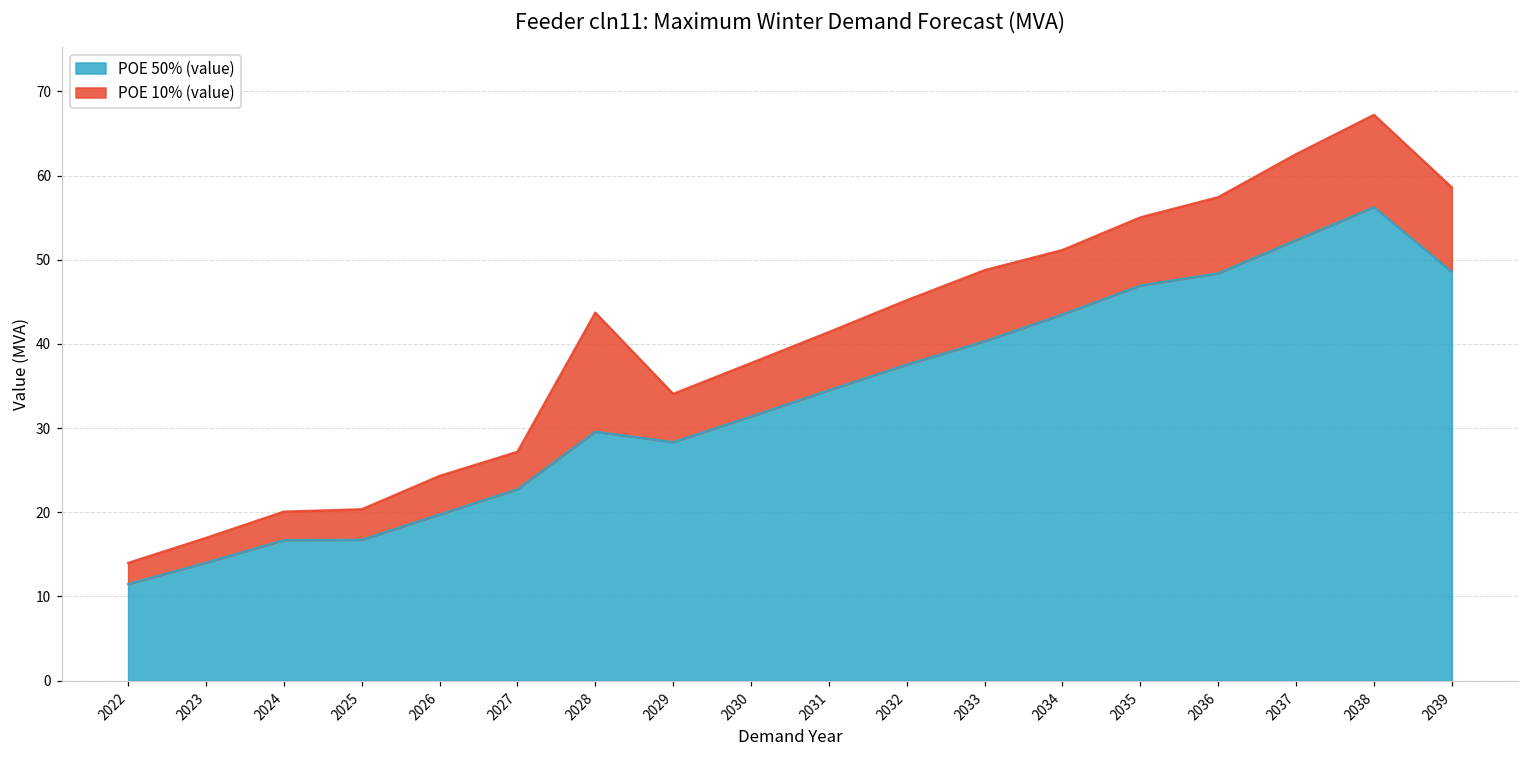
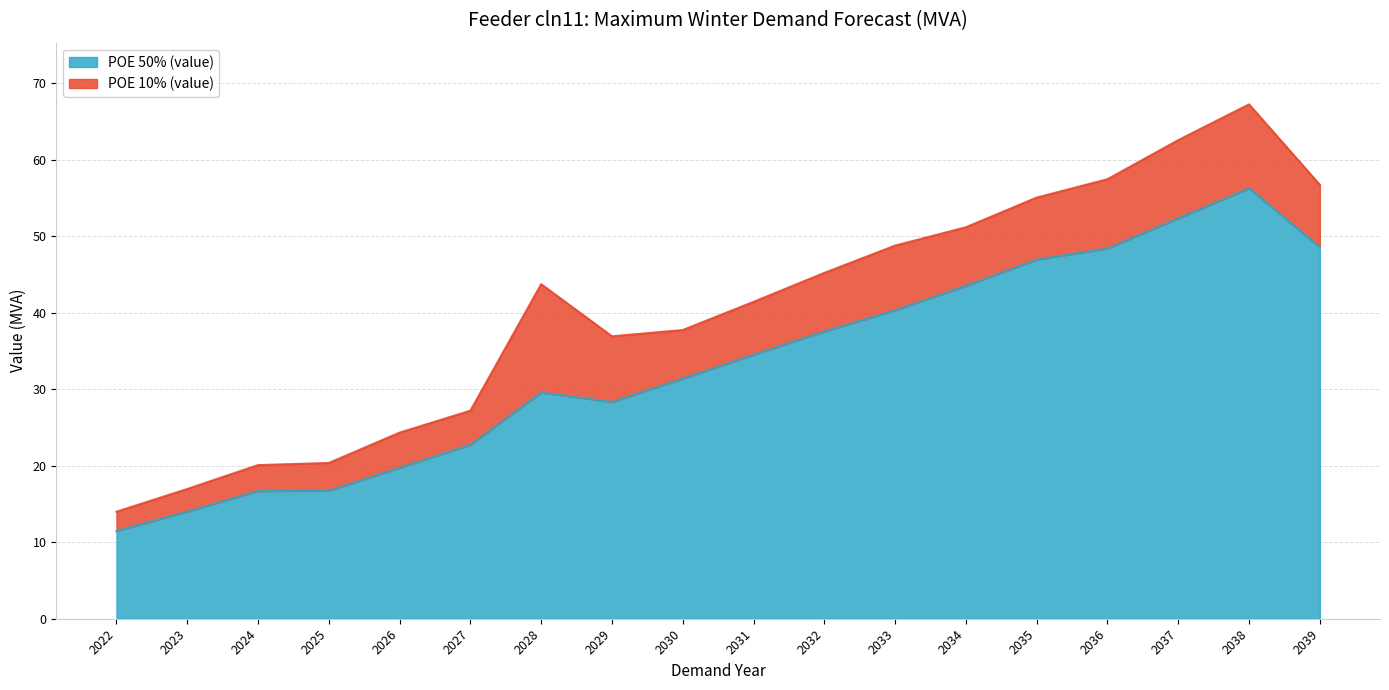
  {
    "POE 10% (value)": {
      "2022": 14,
      "2023": 17,
      "2024": 20,
      "2025": 20,
      "2026": 24,
      "2027": 27,
      "2028": 44,
-     "2029": 34,
+     "2029": 37,
      "2030": 38,
      "2031": 41,
      "2032": 45,
      "2033": 49,
      "2034": 51,
      "2035": 55,
      "2036": 57,
      "2037": 63,
      "2038": 67,
-     "2039": 59
+     "2039": 57
    },
    "POE 50% (value)": {
      "2022": 11,
      "2023": 14,
      "2024": 17,
      "2025": 17,
      "2026": 20,
      "2027": 23,
      "2028": 30,
      "2029": 28,
      "2030": 31,
      "2031": 35,
      "2032": 38,
      "2033": 40,
      "2034": 44,
      "2035": 47,
      "2036": 48,
      "2037": 52,
      "2038": 56,
      "2039": 49
    }
  }
